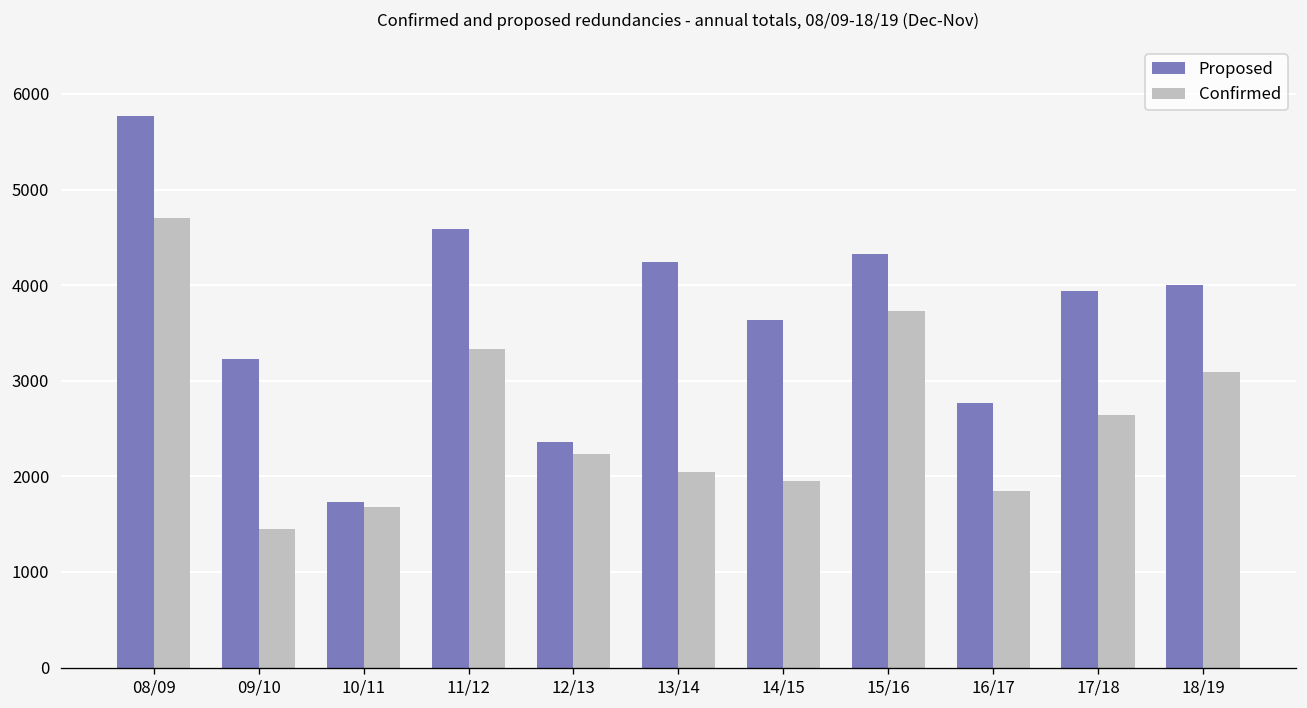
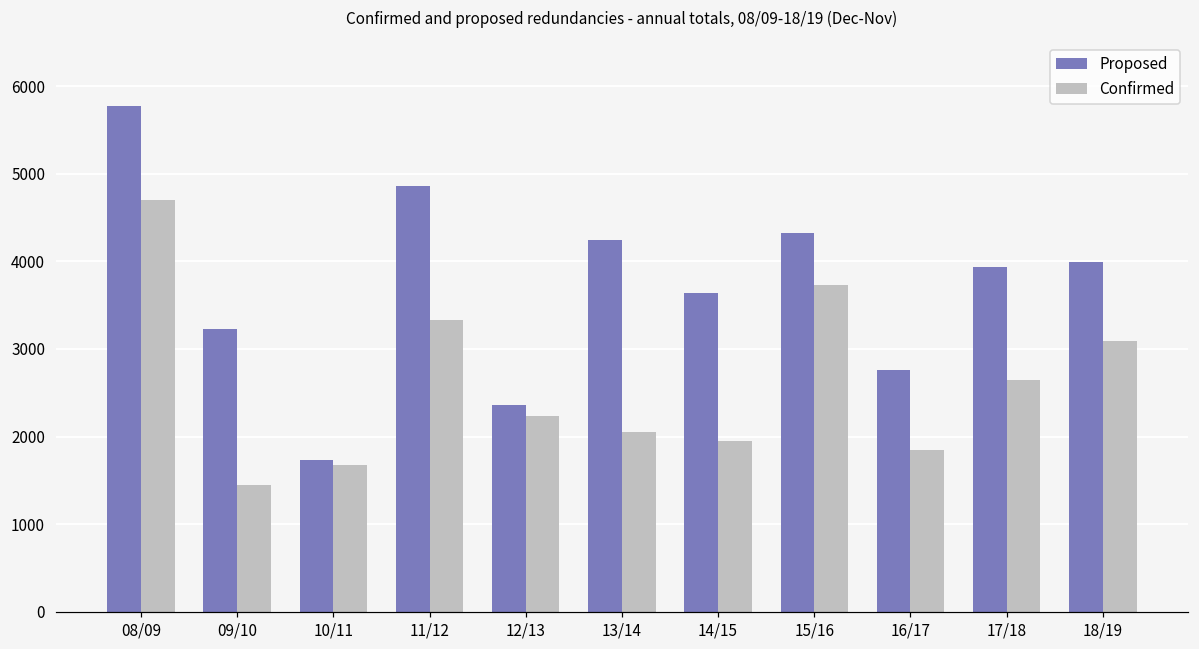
  {
    "Proposed": {
      "08/09": 5800,
      "09/10": 3200,
      "10/11": 1700,
-     "11/12": 4600,
+     "11/12": 4900,
      "12/13": 2400,
      "13/14": 4200,
      "14/15": 3600,
      "15/16": 4300,
      "16/17": 2800,
      "17/18": 3900,
      "18/19": 4000
    },
    "Confirmed": {
      "08/09": 4700,
      "09/10": 1400,
      "10/11": 1700,
      "11/12": 3300,
      "12/13": 2200,
      "13/14": 2000,
      "14/15": 2000,
      "15/16": 3700,
      "16/17": 1800,
      "17/18": 2600,
      "18/19": 3100
    }
  }
